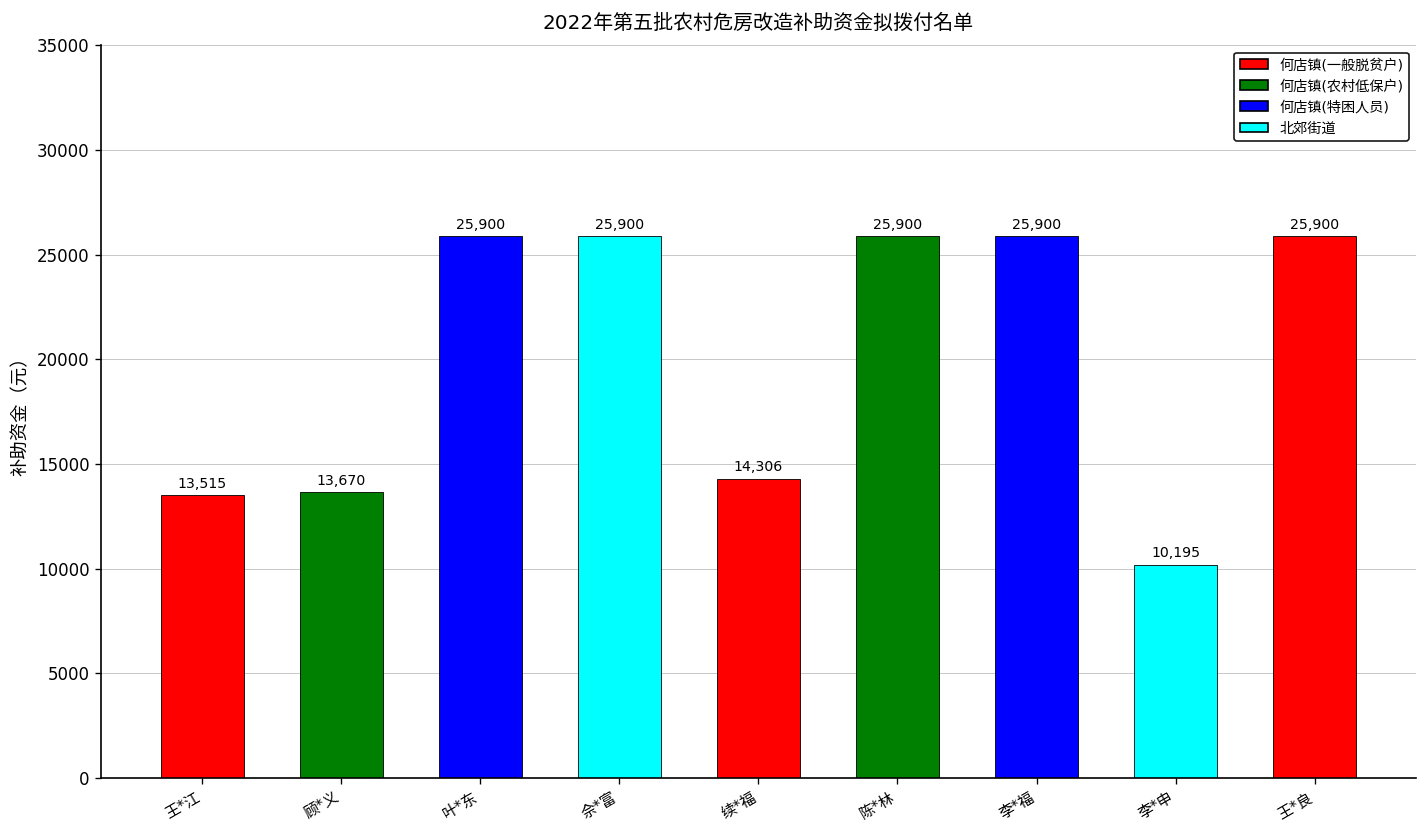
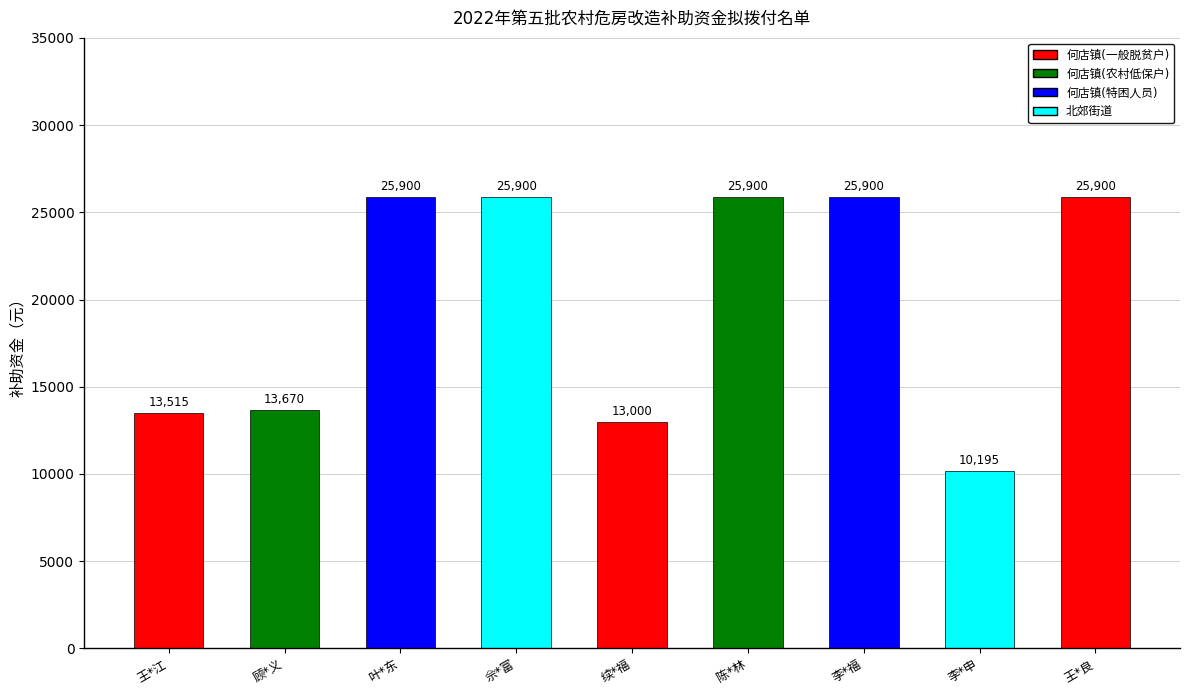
  {
    "王*江": "13,515",
    "顾*义": "13,670",
    "叶*东": "25,900",
    "佘*富": "25,900",
-   "续*福": "14,306",
+   "续*福": "13,000",
    "陈*林": "25,900",
    "李*福": "25,900",
    "李*申": "10,195",
    "王*良": "25,900"
  }
